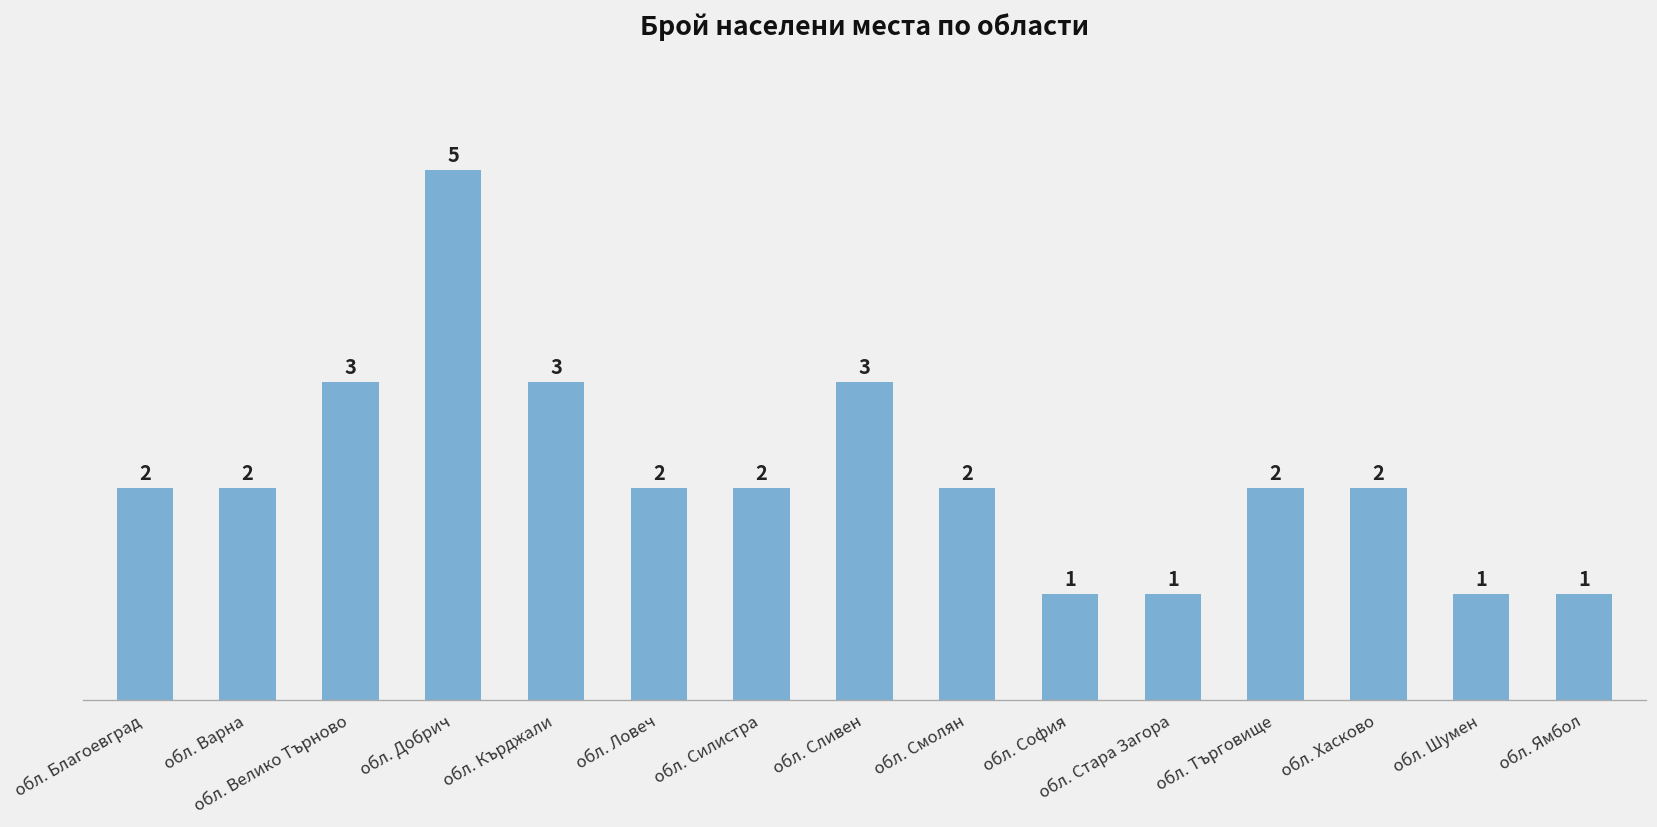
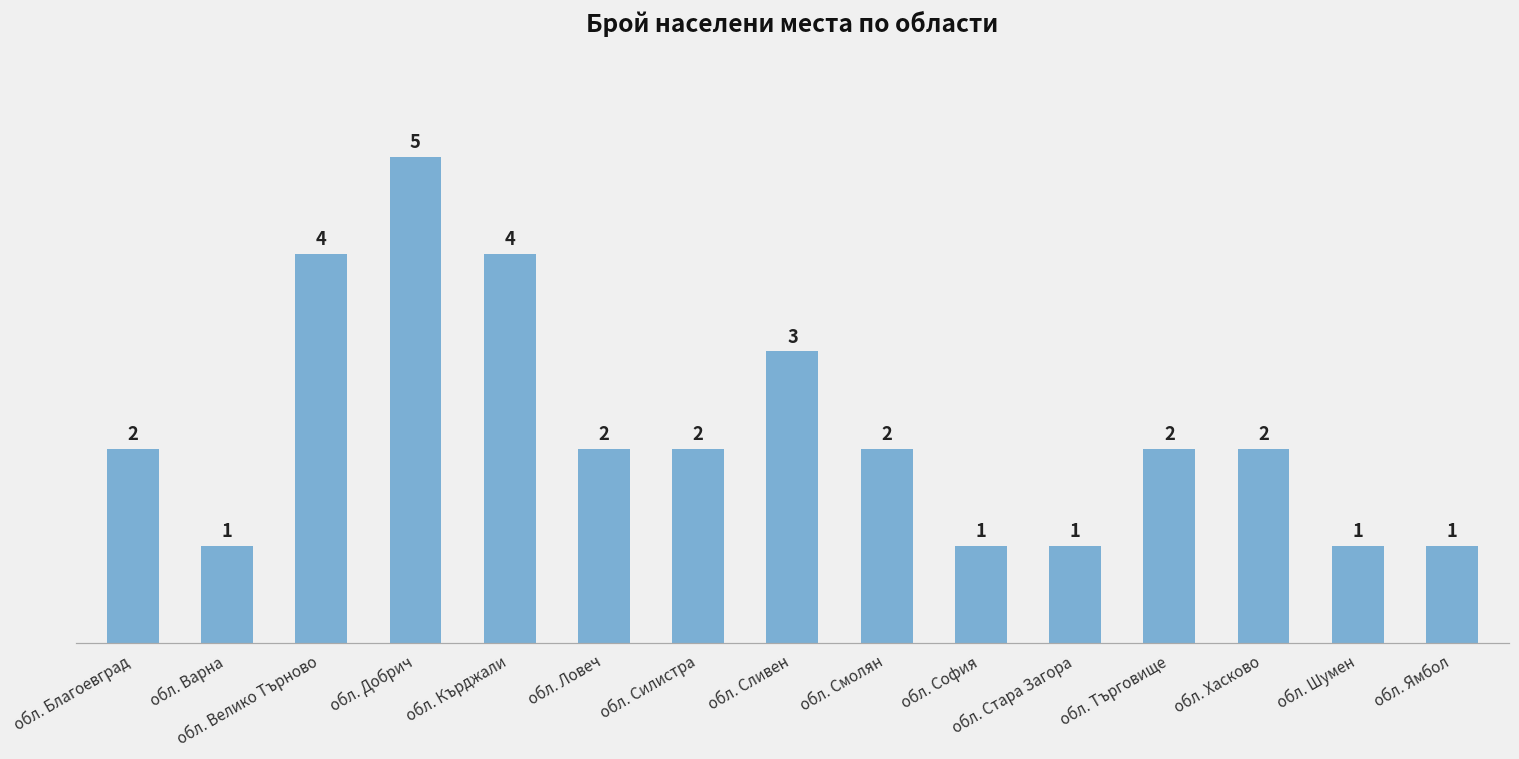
  {
    "обл. Благоевград": 2,
-   "обл. Варна": 2,
-   "обл. Велико Търново": 3,
+   "обл. Варна": 1,
+   "обл. Велико Търново": 4,
    "обл. Добрич": 5,
-   "обл. Кърджали": 3,
+   "обл. Кърджали": 4,
    "обл. Ловеч": 2,
    "обл. Силистра": 2,
    "обл. Сливен": 3,
    "обл. Смолян": 2,
    "обл. София": 1,
    "обл. Стара Загора": 1,
    "обл. Търговище": 2,
    "обл. Хасково": 2,
    "обл. Шумен": 1,
    "обл. Ямбол": 1
  }
